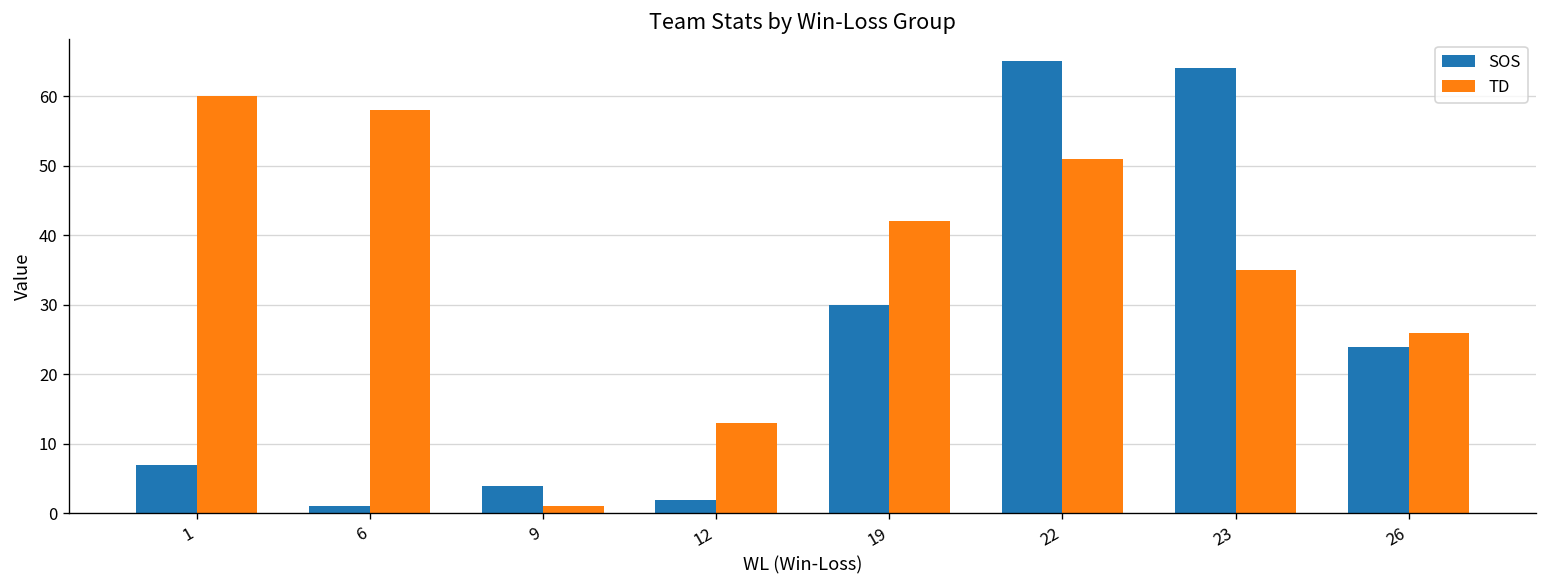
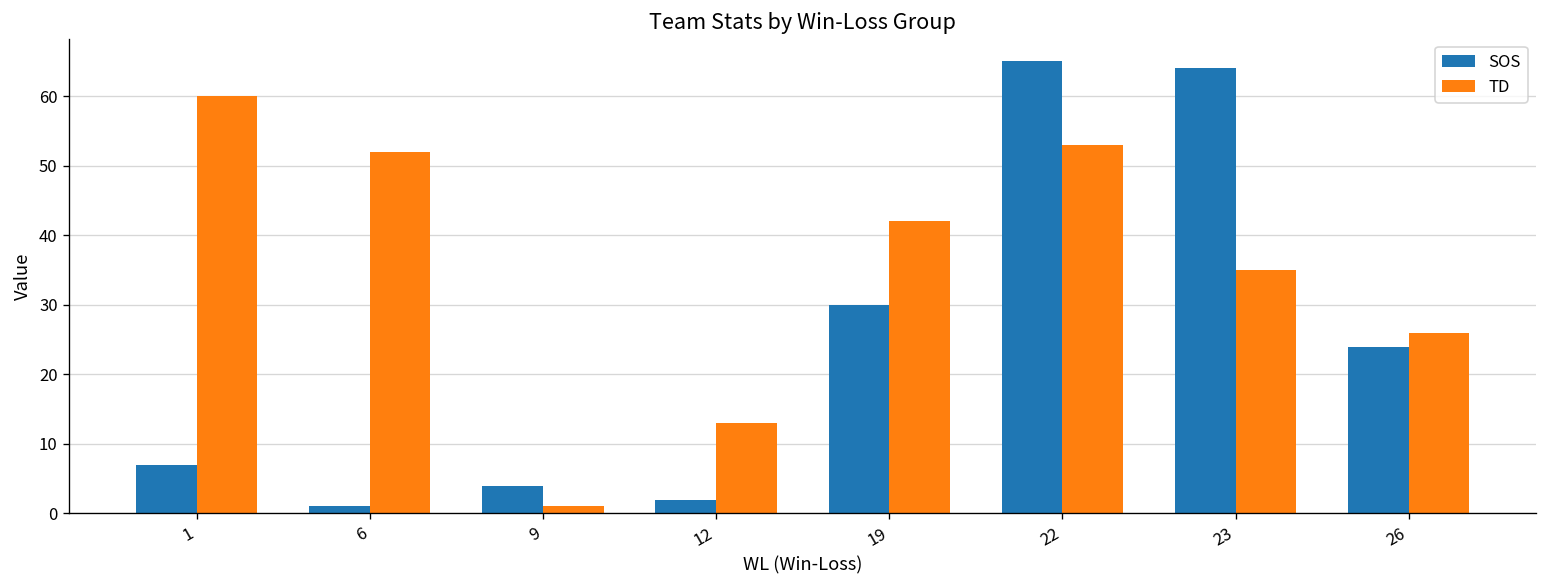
  {
    "SOS": {
      "1": 7,
      "6": 1,
      "9": 4,
      "12": 2,
      "19": 30,
      "22": 65,
      "23": 64,
      "26": 24
    },
    "TD": {
      "1": 60,
-     "6": 58,
+     "6": 52,
      "9": 1,
      "12": 13,
      "19": 42,
-     "22": 51,
+     "22": 53,
      "23": 35,
      "26": 26
    }
  }
